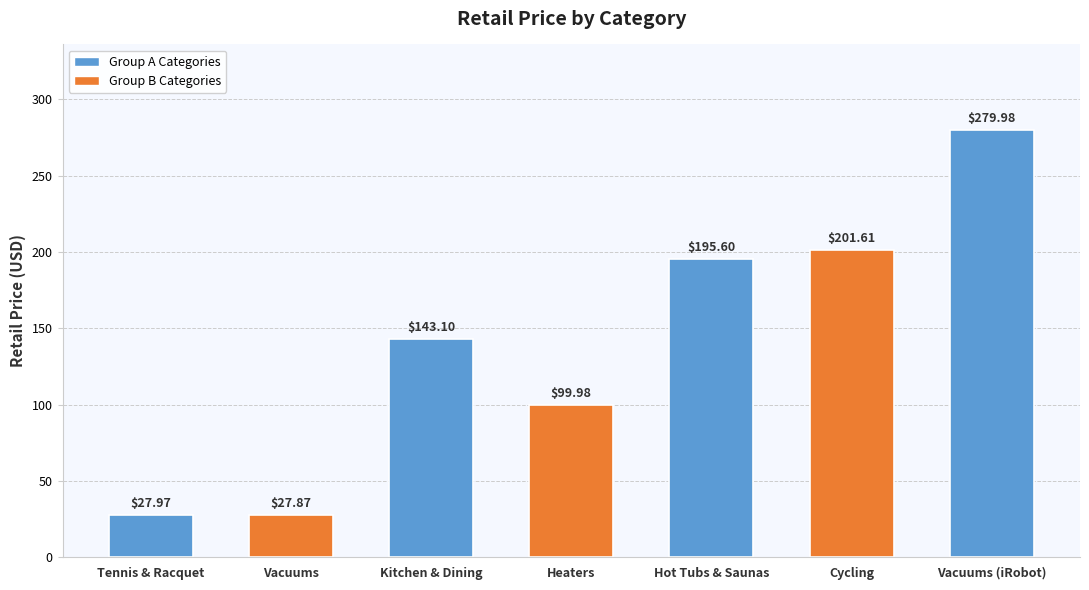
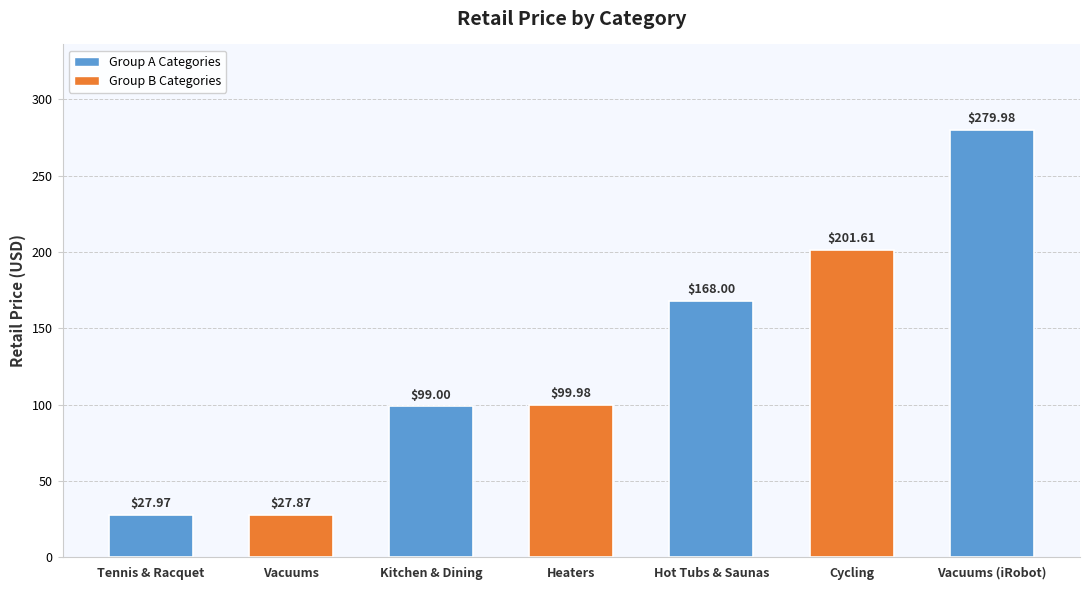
  {
    "Tennis & Racquet": "$27.97",
    "Vacuums": "$27.87",
-   "Kitchen & Dining": "$143.10",
+   "Kitchen & Dining": "$99.00",
    "Heaters": "$99.98",
-   "Hot Tubs & Saunas": "$195.60",
+   "Hot Tubs & Saunas": "$168.00",
    "Cycling": "$201.61",
    "Vacuums (iRobot)": "$279.98"
  }
